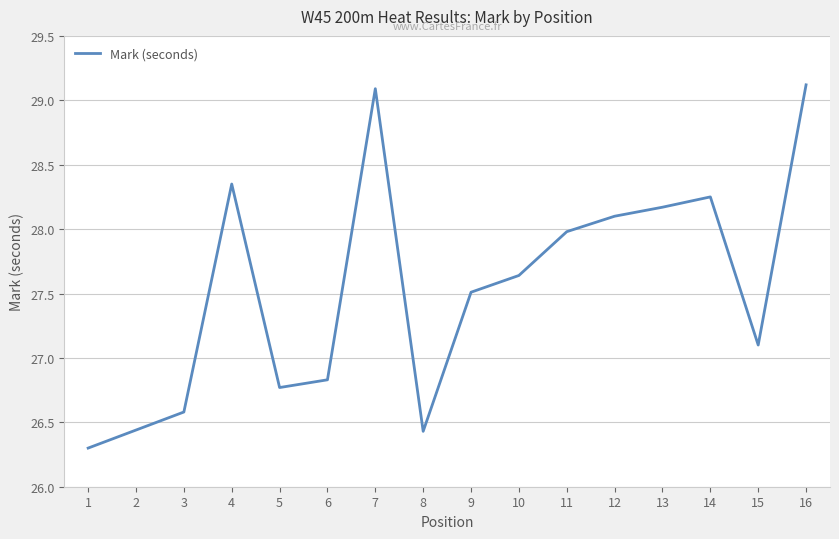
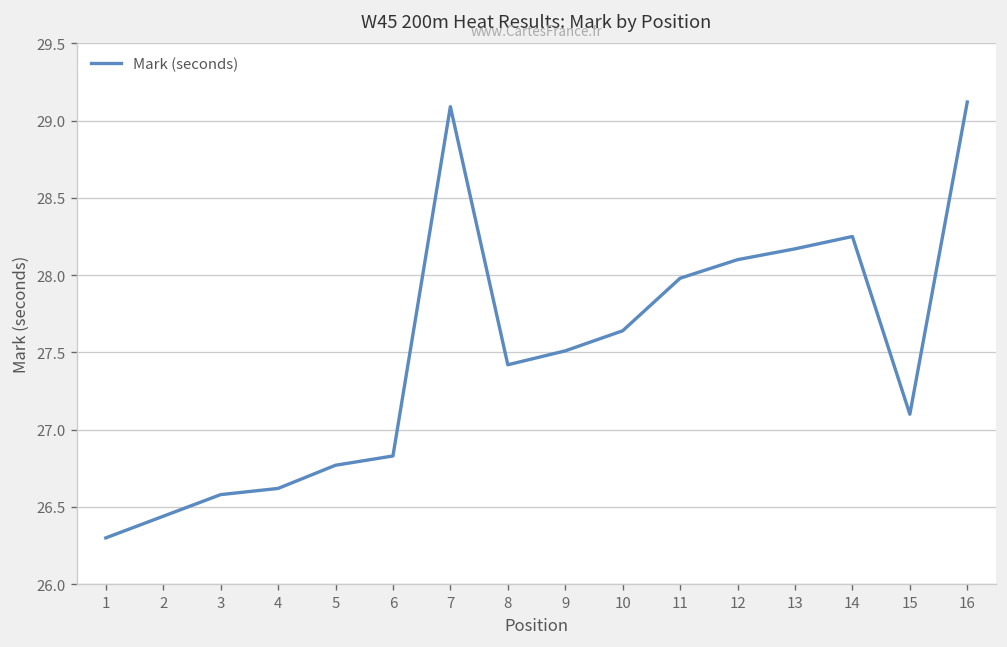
  {
    "1": 26.30,
    "2": 26.44,
    "3": 26.58,
-   "4": 28.35,
+   "4": 26.62,
    "5": 26.77,
    "6": 26.83,
    "7": 29.09,
-   "8": 26.43,
+   "8": 27.42,
    "9": 27.51,
    "10": 27.64,
    "11": 27.98,
    "12": 28.10,
    "13": 28.17,
    "14": 28.25,
    "15": 27.10,
    "16": 29.12
  }
